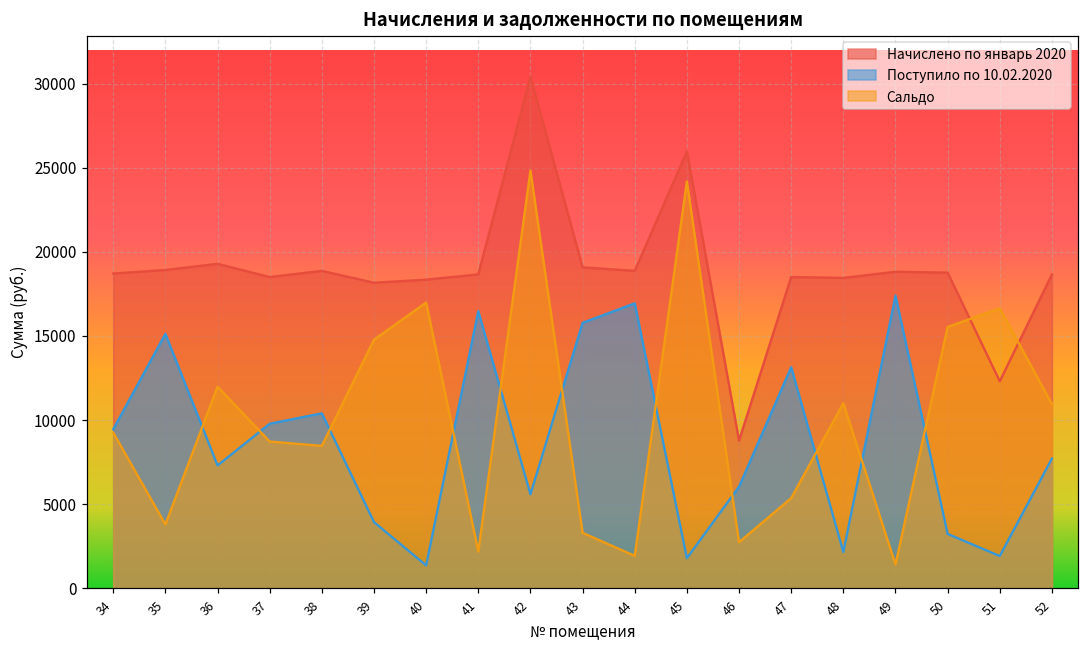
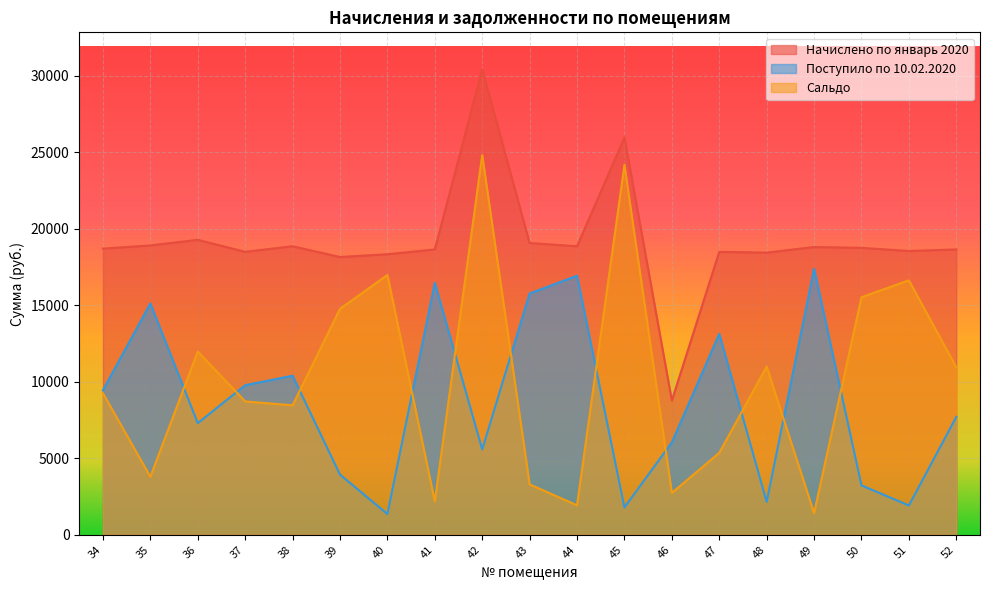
  {
    "Начислено по январь 2020": {
      "34": 18700,
      "35": 18900,
      "36": 19300,
      "37": 18500,
      "38": 18900,
      "39": 18200,
      "40": 18300,
      "41": 18700,
      "42": 30400,
      "43": 19100,
      "44": 18900,
      "45": 26000,
      "46": 8800,
      "47": 18500,
      "48": 18400,
      "49": 18800,
      "50": 18800,
-     "51": 12300,
+     "51": 18600,
      "52": 18700
    },
    "Поступило по 10.02.2020": {
      "34": 9500,
      "35": 15100,
      "36": 7300,
      "37": 9800,
      "38": 10400,
      "39": 3900,
      "40": 1400,
      "41": 16500,
      "42": 5600,
      "43": 15800,
      "44": 16900,
      "45": 1800,
      "46": 6000,
      "47": 13100,
      "48": 2200,
      "49": 17400,
      "50": 3200,
      "51": 1900,
      "52": 7700
    },
    "Сальдо": {
      "34": 9300,
      "35": 3800,
      "36": 12000,
      "37": 8700,
      "38": 8500,
      "39": 14800,
      "40": 17000,
      "41": 2200,
      "42": 24800,
      "43": 3300,
      "44": 1900,
      "45": 24200,
      "46": 2700,
      "47": 5400,
      "48": 11000,
      "49": 1400,
      "50": 15500,
      "51": 16600,
      "52": 10900
    }
  }
